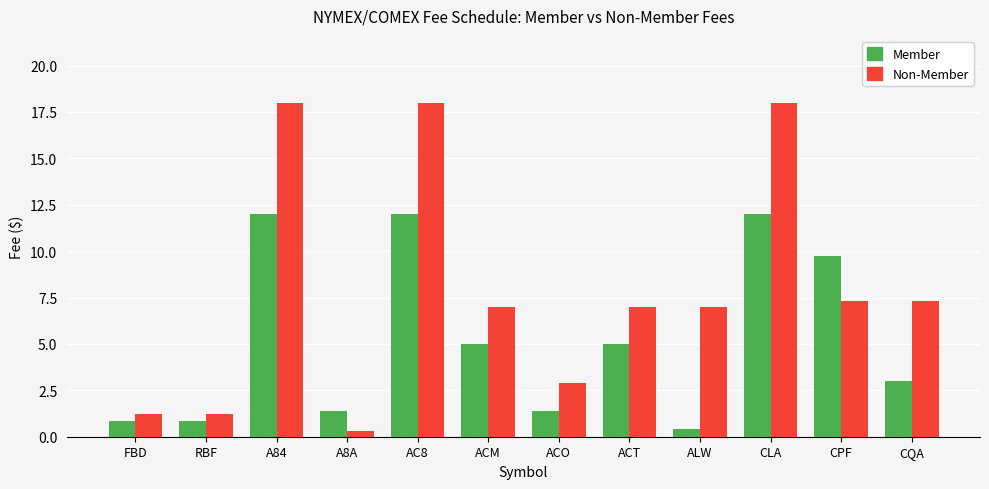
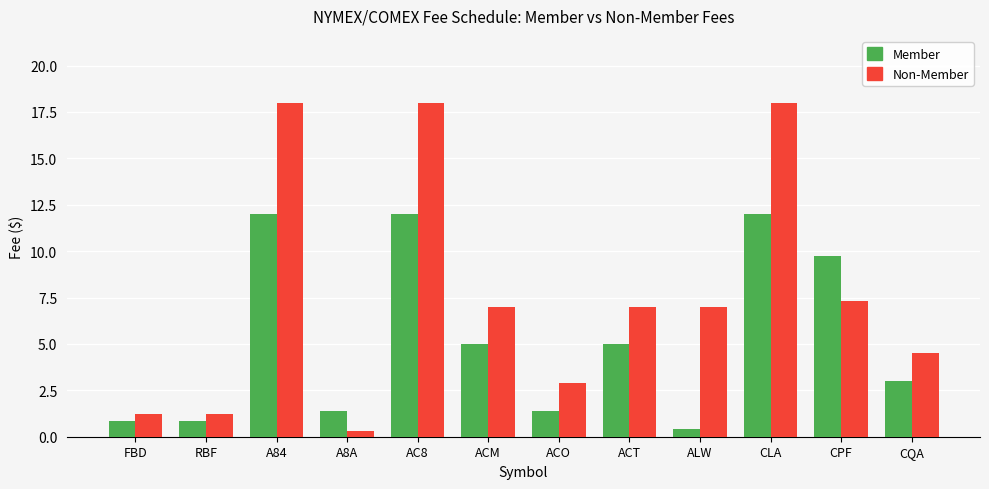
  {
    "Member": {
      "FBD": 0.9,
      "RBF": 0.9,
      "A84": 12.0,
      "A8A": 1.4,
      "AC8": 12.0,
      "ACM": 5.0,
      "ACO": 1.4,
      "ACT": 5.0,
      "ALW": 0.4,
      "CLA": 12.0,
      "CPF": 9.8,
      "CQA": 3.0
    },
    "Non-Member": {
      "FBD": 1.3,
      "RBF": 1.3,
      "A84": 18.0,
      "A8A": 0.3,
      "AC8": 18.0,
      "ACM": 7.0,
      "ACO": 2.9,
      "ACT": 7.0,
      "ALW": 7.0,
      "CLA": 18.0,
      "CPF": 7.3,
-     "CQA": 7.3
+     "CQA": 4.5
    }
  }
